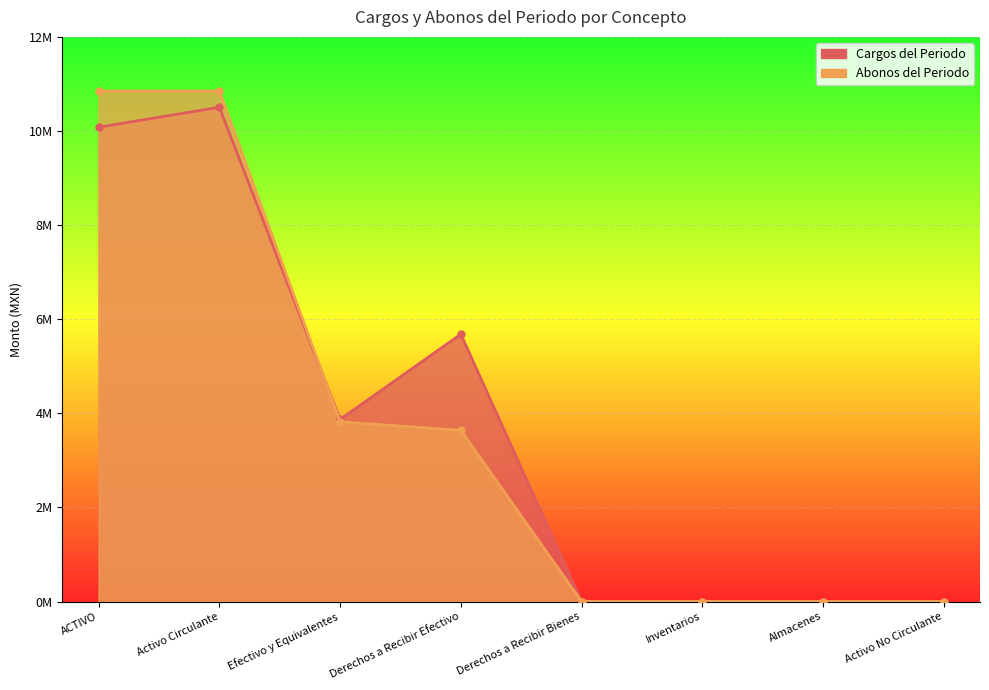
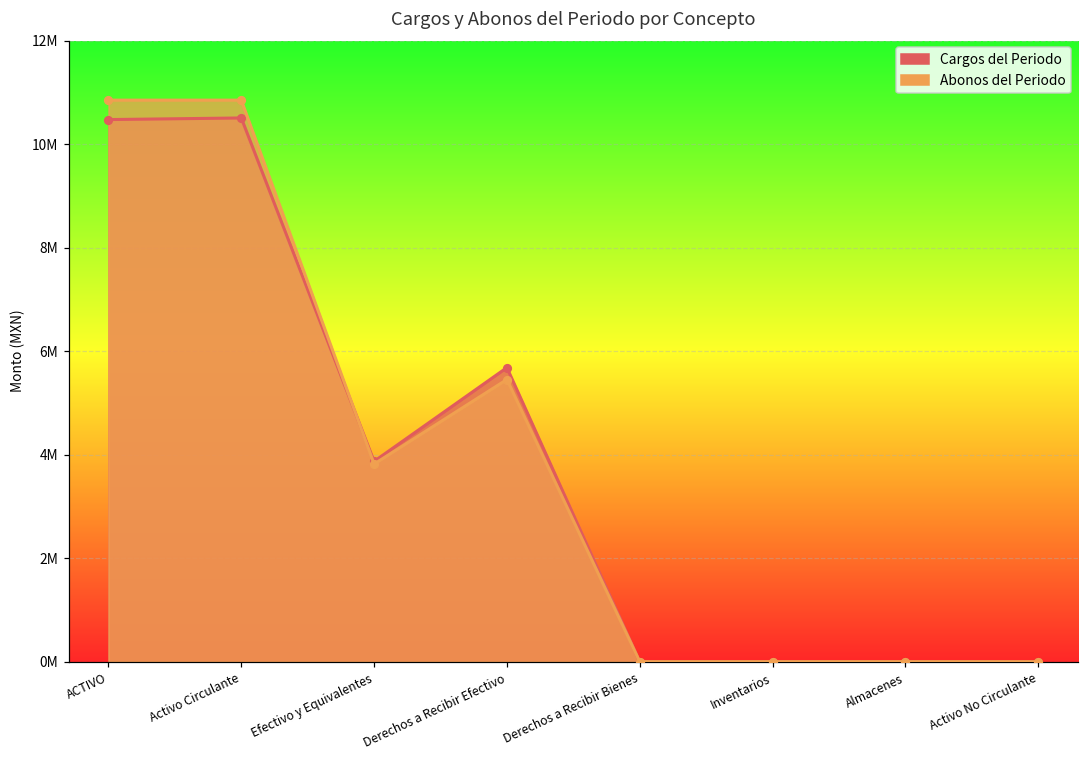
  {
    "Cargos del Periodo": {
-     "ACTIVO": 10100000,
+     "ACTIVO": 10500000,
      "Activo Circulante": 10500000,
      "Derechos a Recibir Efectivo": 5700000
    },
    "Abonos del Periodo": {
      "ACTIVO": 10800000,
      "Activo Circulante": 10800000,
-     "Derechos a Recibir Efectivo": 3600000
+     "Derechos a Recibir Efectivo": 5500000
    }
  }
